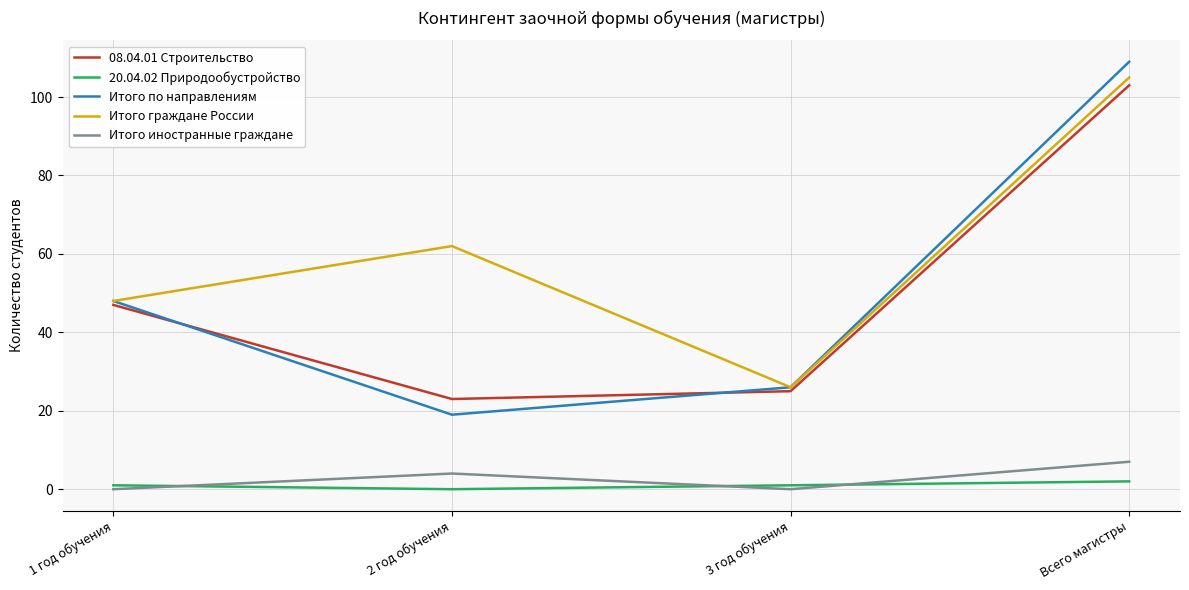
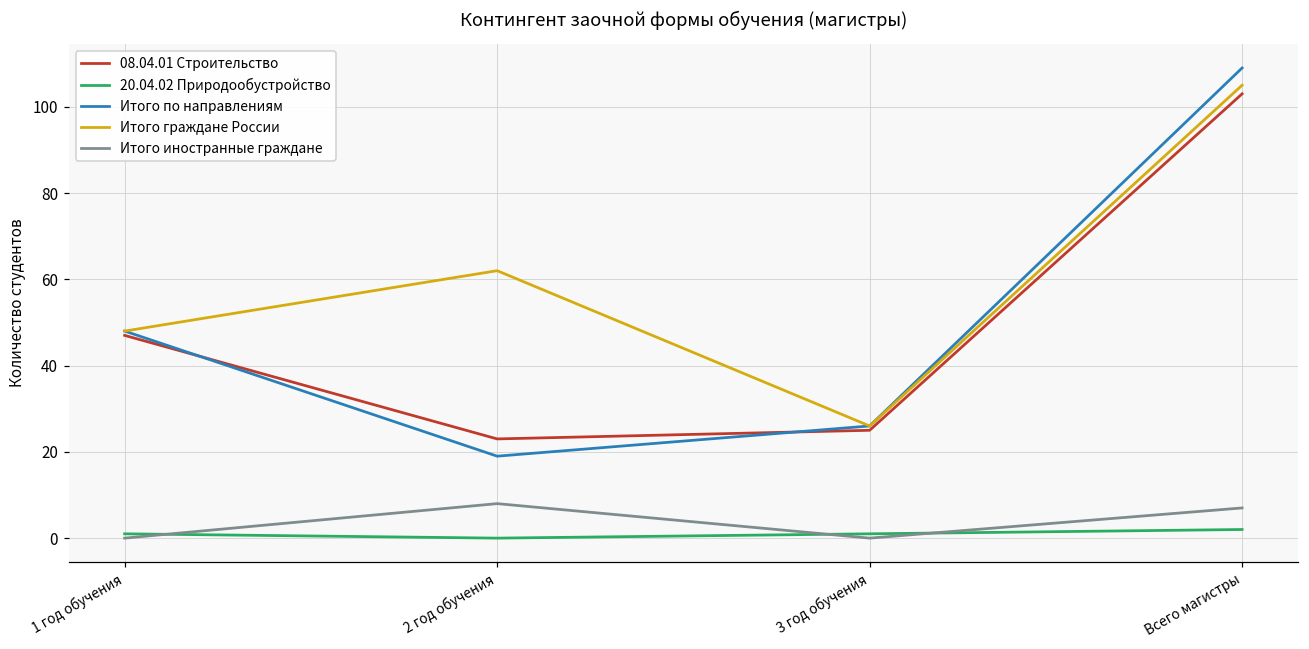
  {
    "08.04.01 Строительство": {
      "1 год обучения": 47,
      "2 год обучения": 23,
      "3 год обучения": 25,
      "Всего магистры": 103
    },
    "20.04.02 Природообустройство": {
      "1 год обучения": 1,
      "2 год обучения": 0,
      "3 год обучения": 1,
      "Всего магистры": 2
    },
    "Итого по направлениям": {
      "2 год обучения": 19,
      "Всего магистры": 109
    },
    "Итого граждане России": {
      "2 год обучения": 62,
      "Всего магистры": 105
    },
    "Итого иностранные граждане": {
      "1 год обучения": 0,
-     "2 год обучения": 4,
+     "2 год обучения": 8,
      "3 год обучения": 0,
      "Всего магистры": 7
    }
  }
